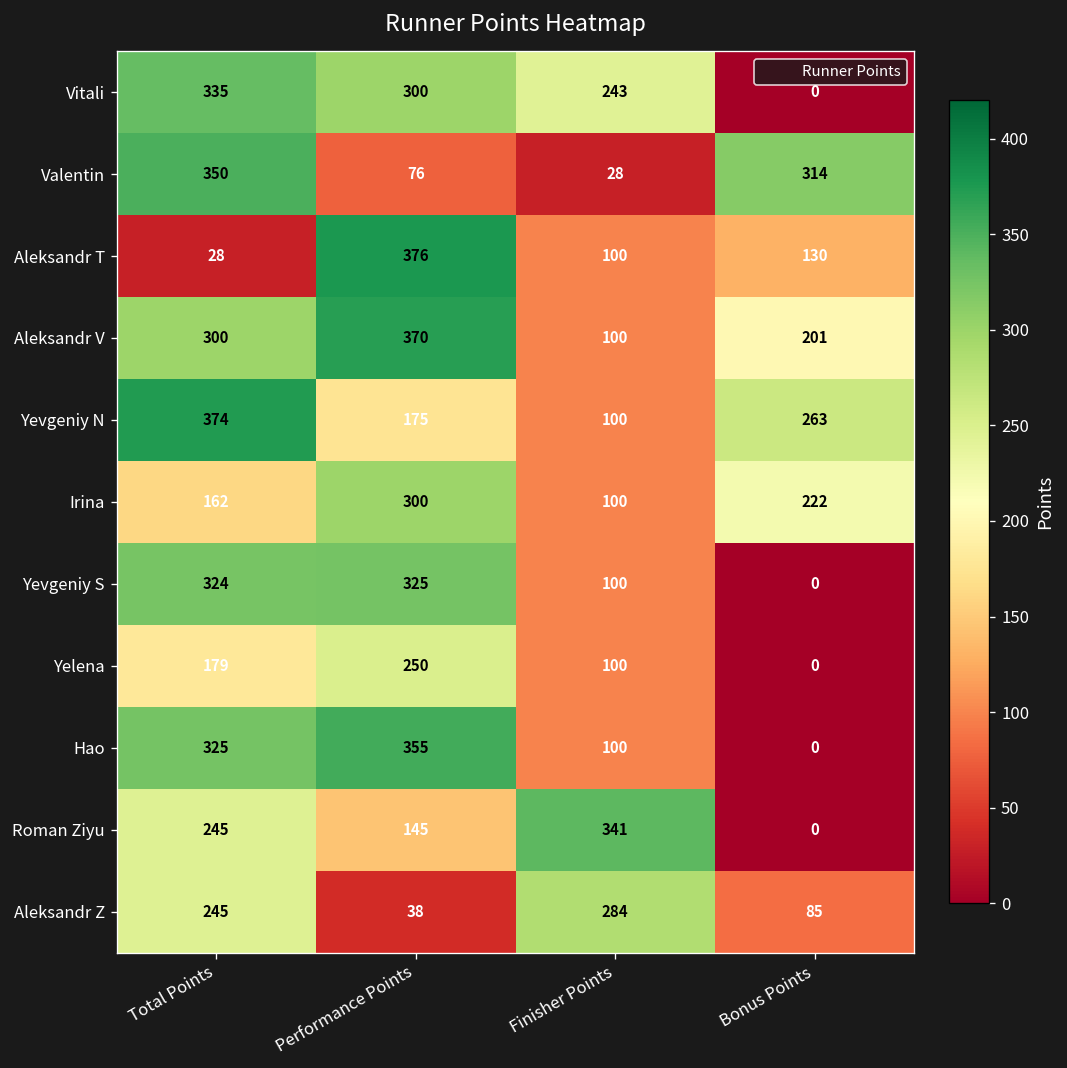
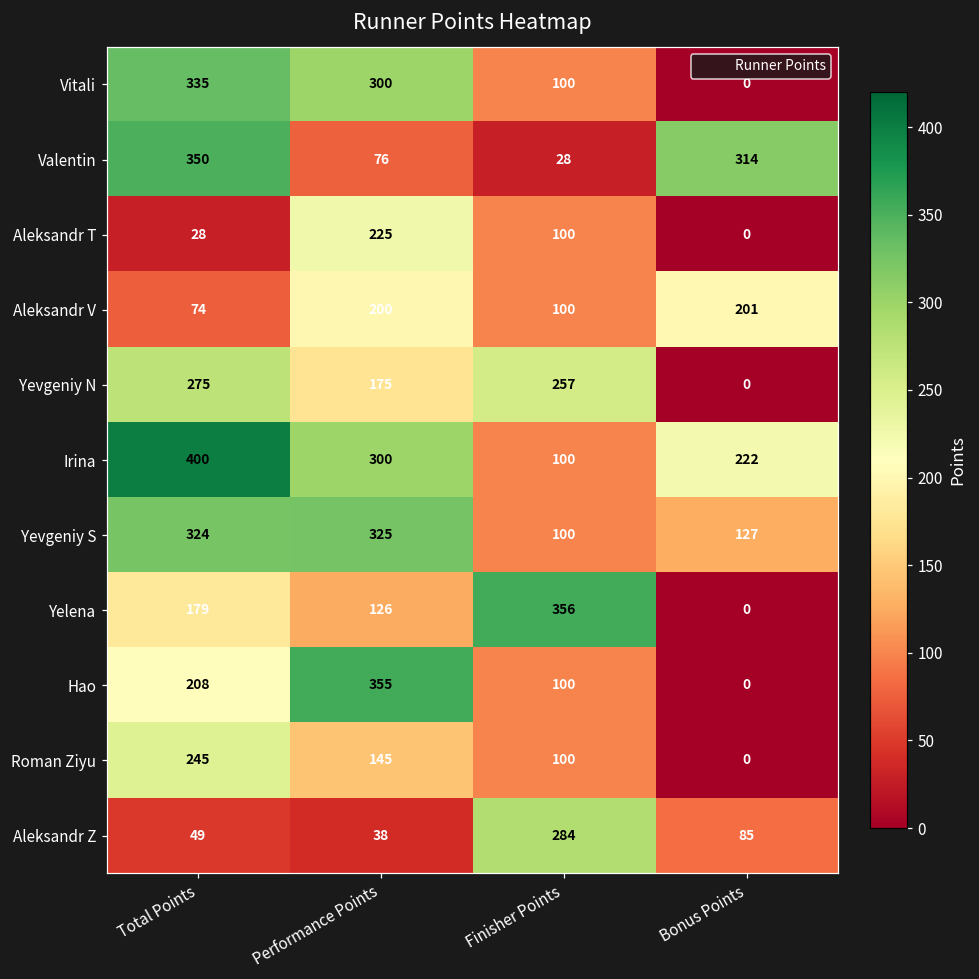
  {
    "Vitali": {
      "Total Points": 335,
      "Performance Points": 300,
-     "Finisher Points": 243
+     "Finisher Points": 100
    },
    "Valentin": {
      "Total Points": 350,
      "Performance Points": 76,
      "Finisher Points": 28,
      "Bonus Points": 314
    },
    "Aleksandr T": {
      "Total Points": 28,
-     "Performance Points": 376,
+     "Performance Points": 225,
      "Finisher Points": 100,
-     "Bonus Points": 130
+     "Bonus Points": 0
    },
    "Aleksandr V": {
-     "Total Points": 300,
-     "Performance Points": 370,
+     "Total Points": 74,
+     "Performance Points": 200,
      "Finisher Points": 100,
      "Bonus Points": 201
    },
    "Yevgeniy N": {
-     "Total Points": 374,
+     "Total Points": 275,
      "Performance Points": 175,
-     "Finisher Points": 100,
-     "Bonus Points": 263
+     "Finisher Points": 257,
+     "Bonus Points": 0
    },
    "Irina": {
-     "Total Points": 162,
+     "Total Points": 400,
      "Performance Points": 300,
      "Finisher Points": 100,
      "Bonus Points": 222
    },
    "Yevgeniy S": {
      "Total Points": 324,
      "Performance Points": 325,
      "Finisher Points": 100,
-     "Bonus Points": 0
+     "Bonus Points": 127
    },
    "Yelena": {
      "Total Points": 179,
-     "Performance Points": 250,
-     "Finisher Points": 100,
+     "Performance Points": 126,
+     "Finisher Points": 356,
      "Bonus Points": 0
    },
    "Hao": {
-     "Total Points": 325,
+     "Total Points": 208,
      "Performance Points": 355,
      "Finisher Points": 100,
      "Bonus Points": 0
    },
    "Roman Ziyu": {
      "Total Points": 245,
      "Performance Points": 145,
-     "Finisher Points": 341,
+     "Finisher Points": 100,
      "Bonus Points": 0
    },
    "Aleksandr Z": {
-     "Total Points": 245,
+     "Total Points": 49,
      "Performance Points": 38,
      "Finisher Points": 284,
      "Bonus Points": 85
    }
  }
